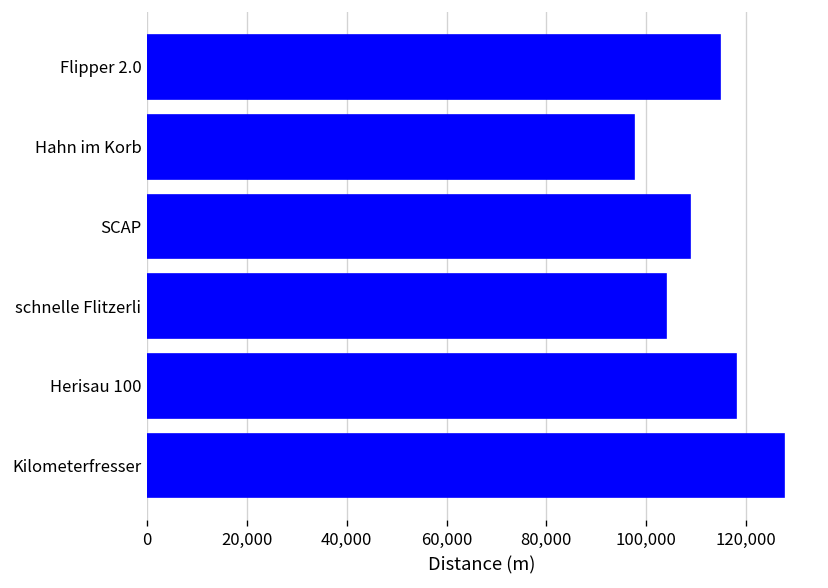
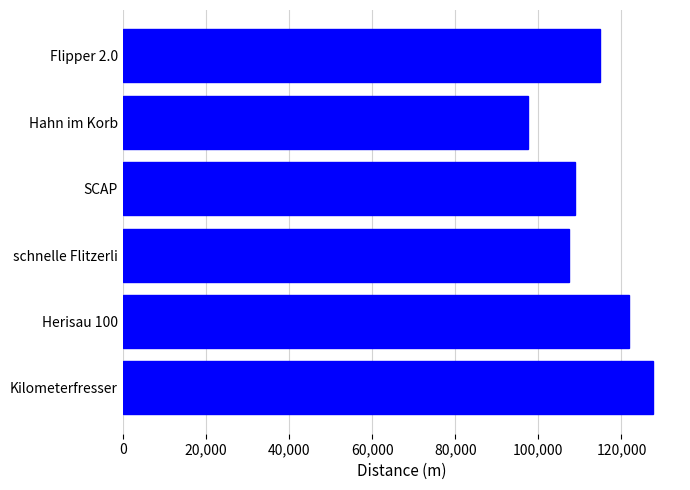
  {
    "Flipper 2.0": "115,000",
    "Hahn im Korb": "98,000",
    "SCAP": "109,000",
-   "schnelle Flitzerli": "104,000",
-   "Herisau 100": "118,000",
+   "schnelle Flitzerli": "107,000",
+   "Herisau 100": "122,000",
    "Kilometerfresser": "128,000"
  }
